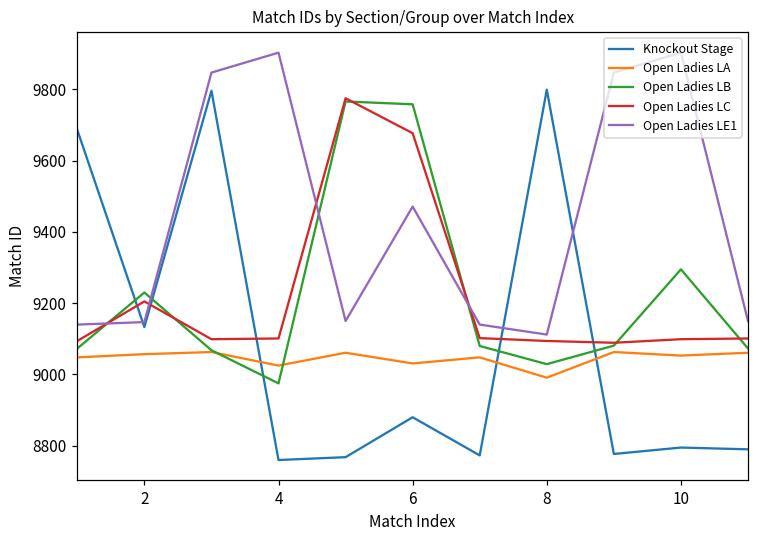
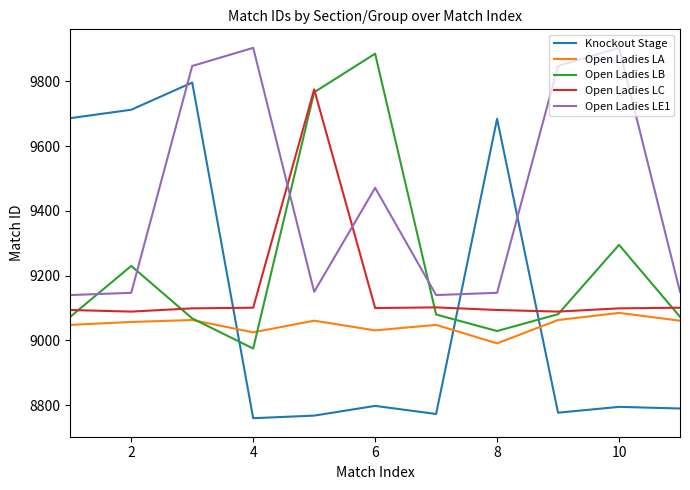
  {
    "Knockout Stage": {
-     "2": 9130,
+     "2": 9710,
      "4": 8760,
-     "6": 8880,
-     "8": 9800,
+     "6": 8800,
+     "8": 9680,
      "10": 8800
    },
    "Open Ladies LA": {
      "2": 9060,
      "4": 9030,
      "6": 9030,
      "8": 8990,
-     "10": 9050
+     "10": 9090
    },
    "Open Ladies LB": {
      "2": 9230,
      "4": 8980,
-     "6": 9760,
+     "6": 9890,
      "8": 9030,
      "10": 9300
    },
    "Open Ladies LC": {
-     "2": 9210,
+     "2": 9090,
      "4": 9100,
-     "6": 9680,
+     "6": 9100,
      "8": 9090,
      "10": 9100
    },
    "Open Ladies LE1": {
      "2": 9150,
      "4": 9900,
      "6": 9470,
-     "8": 9110
+     "8": 9150
    }
  }
